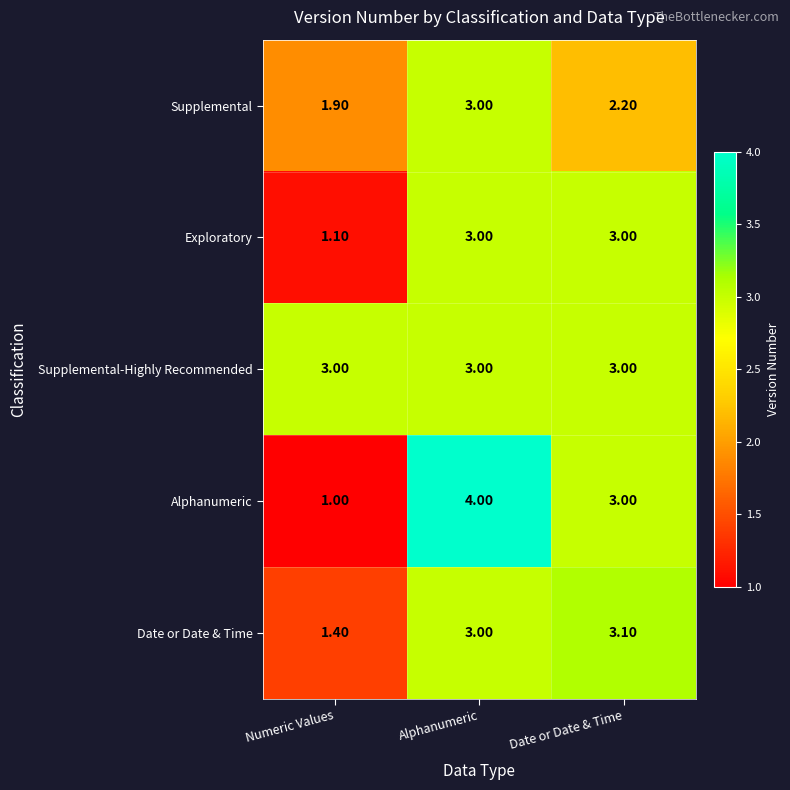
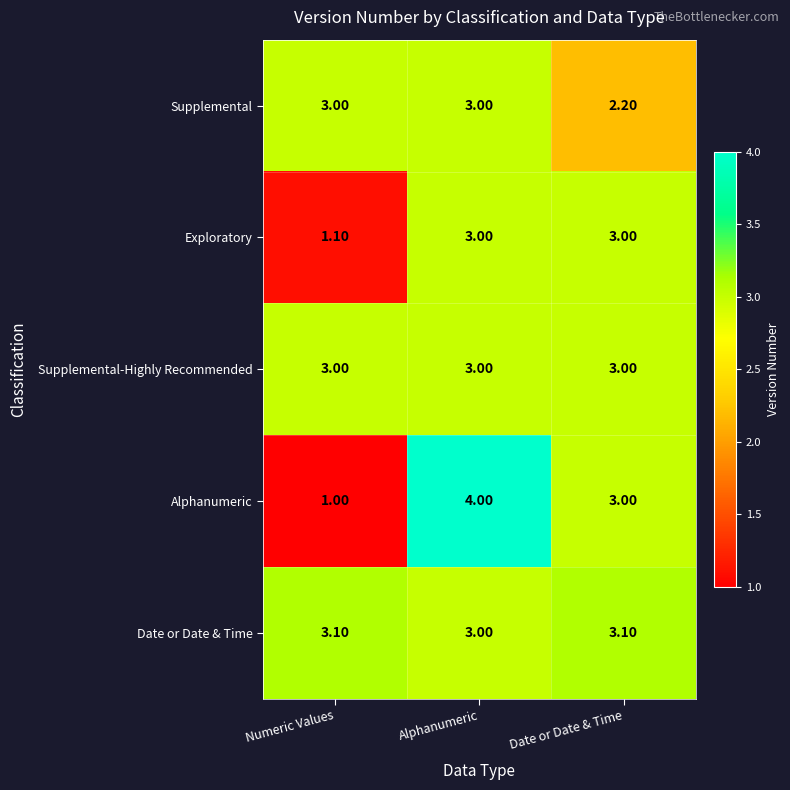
  {
    "Supplemental": {
-     "Numeric Values": 1.90,
+     "Numeric Values": 3.00,
      "Alphanumeric": 3.00,
      "Date or Date & Time": 2.20
    },
    "Exploratory": {
      "Numeric Values": 1.10,
      "Alphanumeric": 3.00,
      "Date or Date & Time": 3.00
    },
    "Supplemental-Highly Recommended": {
      "Numeric Values": 3.00,
      "Alphanumeric": 3.00,
      "Date or Date & Time": 3.00
    },
    "Alphanumeric": {
      "Numeric Values": 1.00,
      "Alphanumeric": 4.00,
      "Date or Date & Time": 3.00
    },
    "Date or Date & Time": {
-     "Numeric Values": 1.40,
+     "Numeric Values": 3.10,
      "Alphanumeric": 3.00,
      "Date or Date & Time": 3.10
    }
  }
